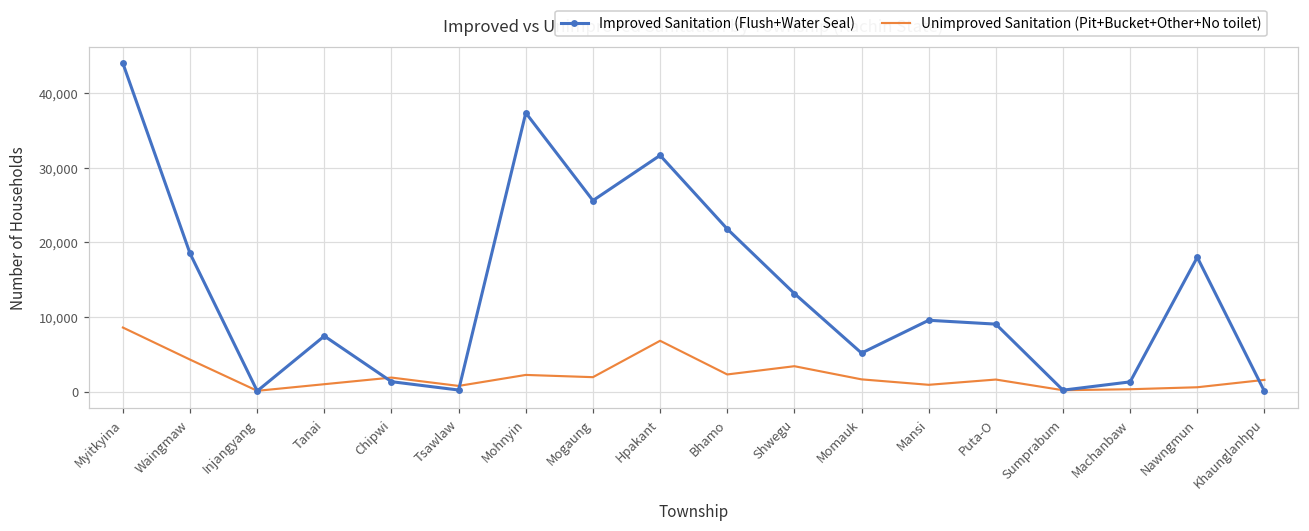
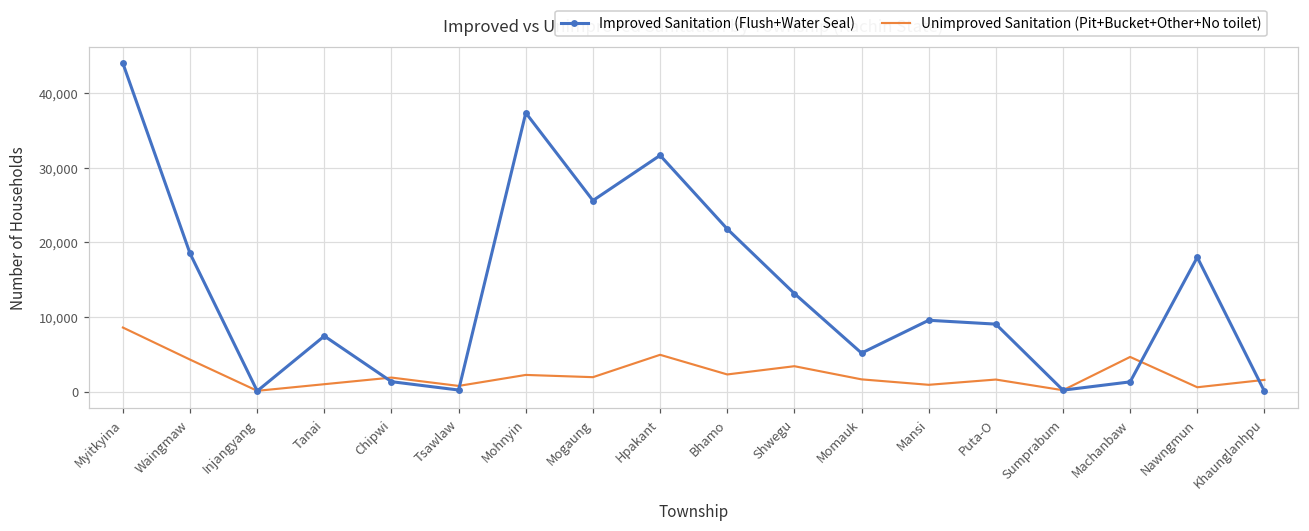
  {
    "Improved Sanitation (Flush+Water Seal)": {
      "Myitkyina": "44,000",
      "Waingmaw": "19,000",
      "Tanai": "7,000",
      "Chipwi": "1,000",
      "Tsawlaw": "0",
      "Mohnyin": "37,000",
      "Mogaung": "26,000",
      "Hpakant": "32,000",
      "Bhamo": "22,000",
      "Shwegu": "13,000",
      "Momauk": "5,000",
      "Mansi": "10,000",
      "Puta-O": "9,000",
      "Machanbaw": "1,000",
      "Nawngmun": "18,000",
      "Khaunglanhpu": "0"
    },
    "Unimproved Sanitation (Pit+Bucket+Other+No toilet)": {
      "Myitkyina": "9,000",
      "Waingmaw": "4,000",
      "Tanai": "1,000",
      "Chipwi": "2,000",
      "Tsawlaw": "1,000",
      "Mohnyin": "2,000",
      "Mogaung": "2,000",
-     "Hpakant": "7,000",
+     "Hpakant": "5,000",
      "Bhamo": "2,000",
      "Shwegu": "3,000",
      "Momauk": "2,000",
      "Mansi": "1,000",
      "Puta-O": "2,000",
-     "Machanbaw": "0",
+     "Machanbaw": "5,000",
      "Nawngmun": "1,000",
      "Khaunglanhpu": "2,000"
    }
  }
